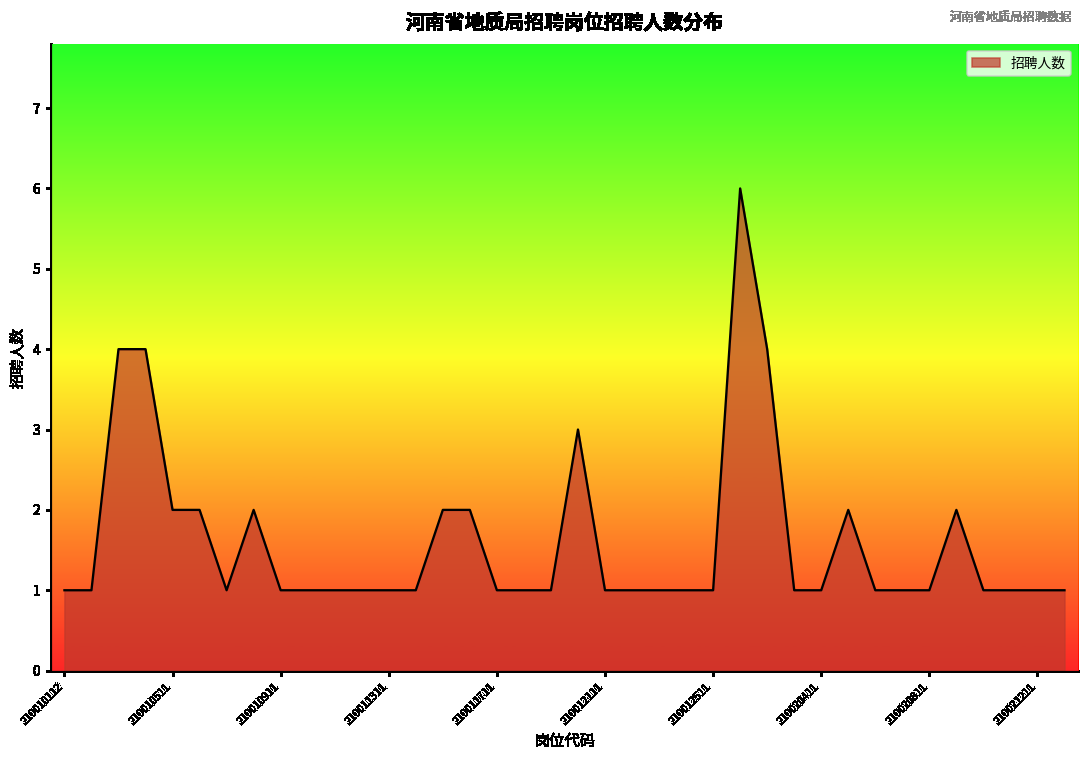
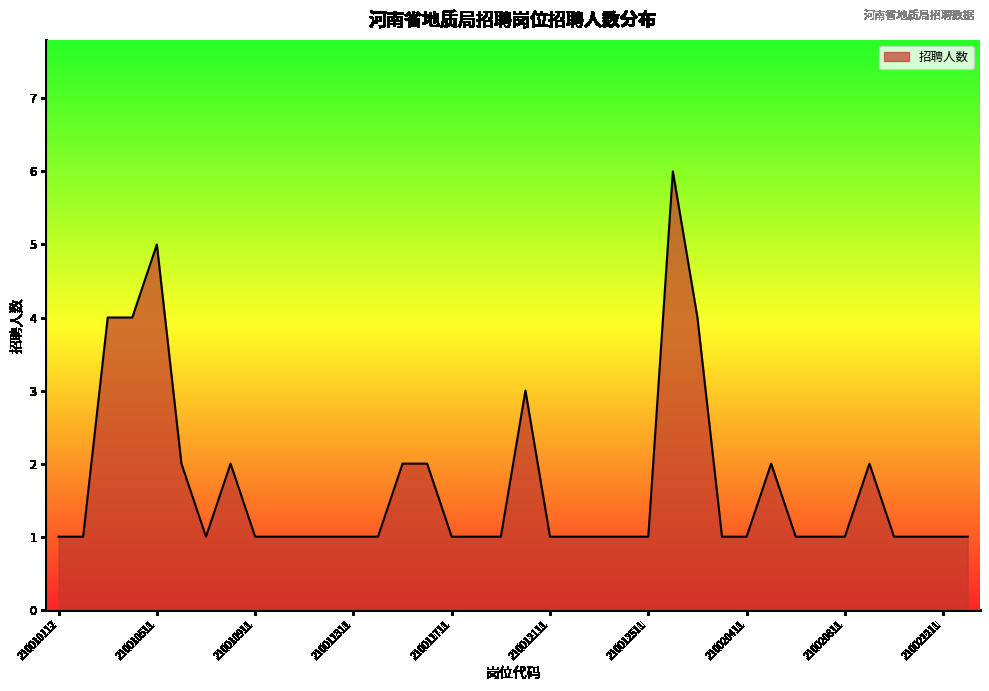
  {
    "210010112": 1,
-   "210010511": 2,
+   "210010511": 5,
    "210010911": 1,
    "210011311": 1,
    "210011711": 1,
    "210012111": 1,
    "210012511": 1,
    "210020411": 1,
    "210020811": 1,
    "210021211": 1
  }
